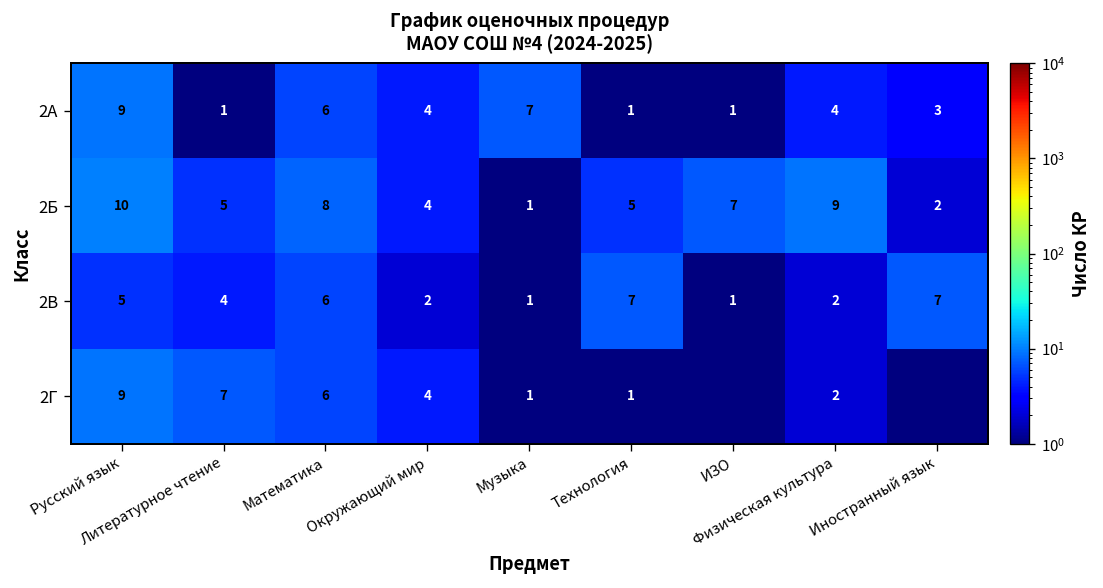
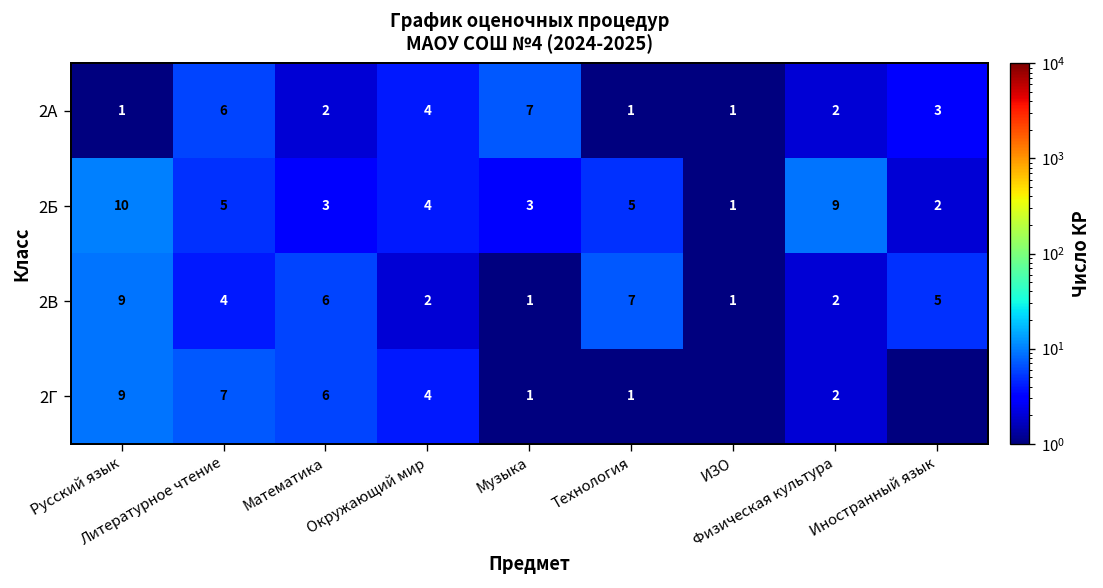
  {
    "2А": {
-     "Русский язык": 9,
-     "Литературное чтение": 1,
-     "Математика": 6,
+     "Русский язык": 1,
+     "Литературное чтение": 6,
+     "Математика": 2,
      "Окружающий мир": 4,
      "Музыка": 7,
      "Технология": 1,
      "ИЗО": 1,
-     "Физическая культура": 4,
+     "Физическая культура": 2,
      "Иностранный язык": 3
    },
    "2Б": {
      "Русский язык": 10,
      "Литературное чтение": 5,
-     "Математика": 8,
+     "Математика": 3,
      "Окружающий мир": 4,
-     "Музыка": 1,
+     "Музыка": 3,
      "Технология": 5,
-     "ИЗО": 7,
+     "ИЗО": 1,
      "Физическая культура": 9,
      "Иностранный язык": 2
    },
    "2В": {
-     "Русский язык": 5,
+     "Русский язык": 9,
      "Литературное чтение": 4,
      "Математика": 6,
      "Окружающий мир": 2,
      "Музыка": 1,
      "Технология": 7,
      "ИЗО": 1,
      "Физическая культура": 2,
-     "Иностранный язык": 7
+     "Иностранный язык": 5
    },
    "2Г": {
      "Русский язык": 9,
      "Литературное чтение": 7,
      "Математика": 6,
      "Окружающий мир": 4,
      "Музыка": 1,
      "Технология": 1,
      "Физическая культура": 2
    }
  }
